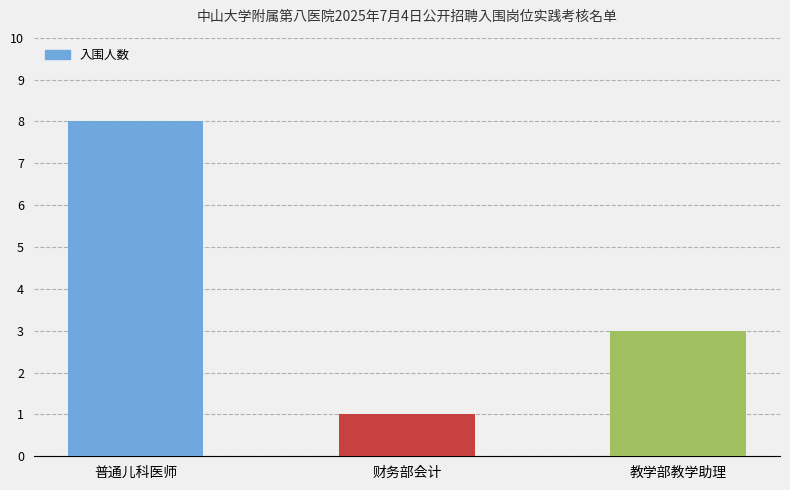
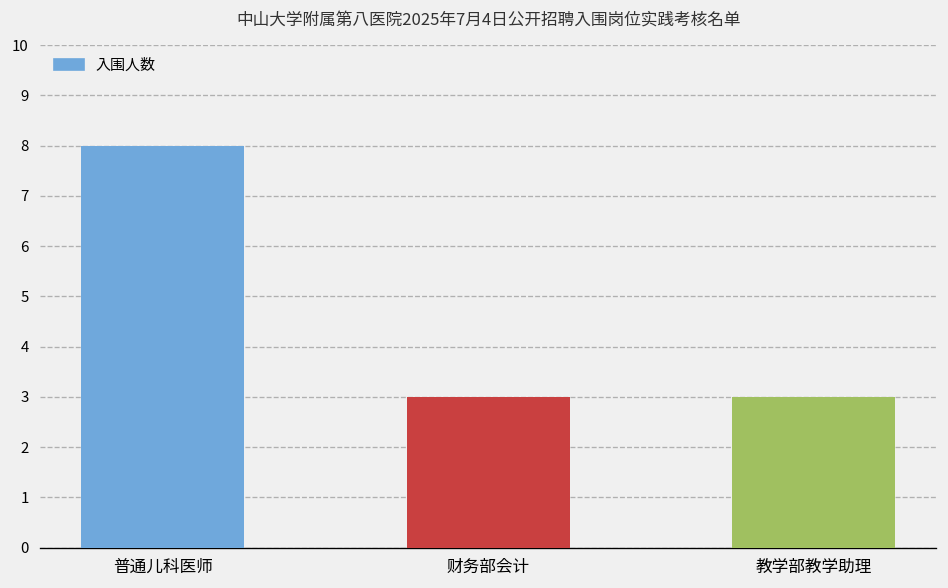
  {
    "普通儿科医师": 8,
-   "财务部会计": 1,
+   "财务部会计": 3,
    "教学部教学助理": 3
  }
